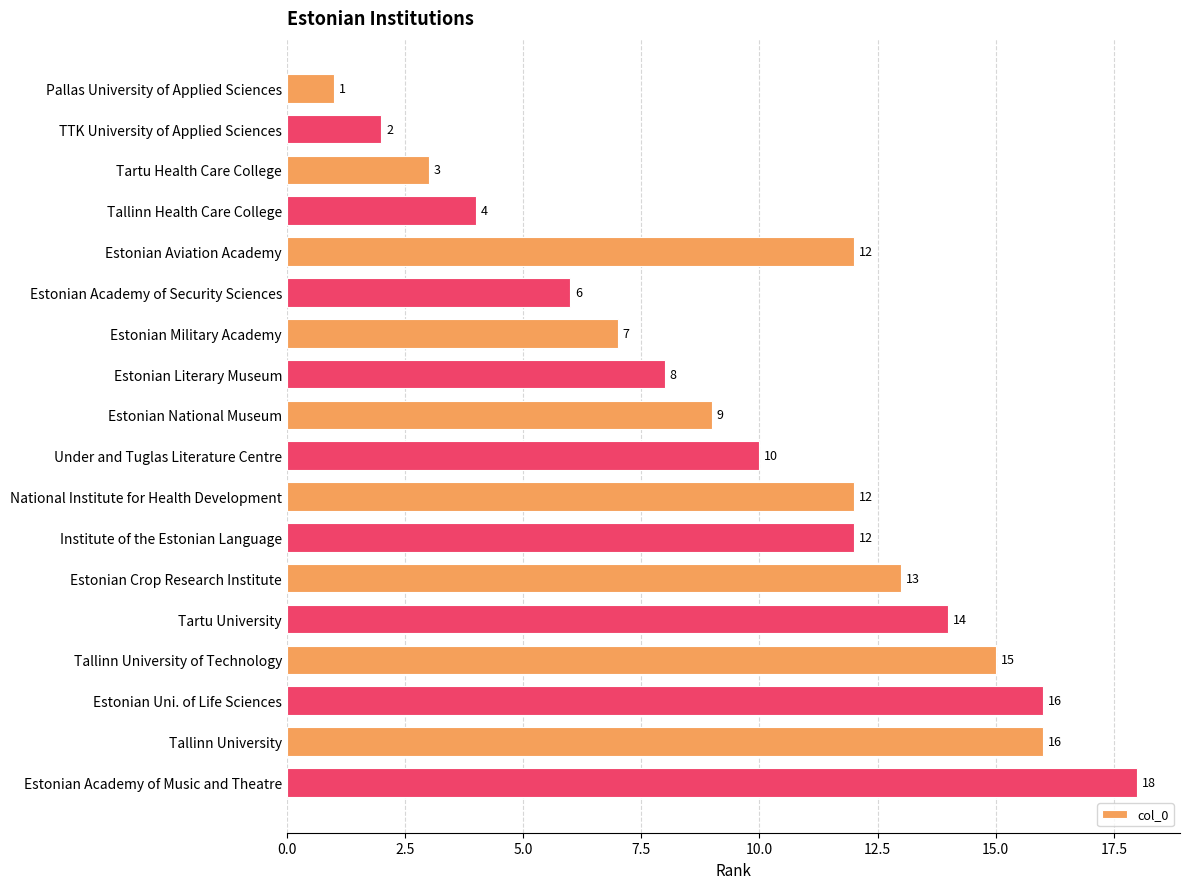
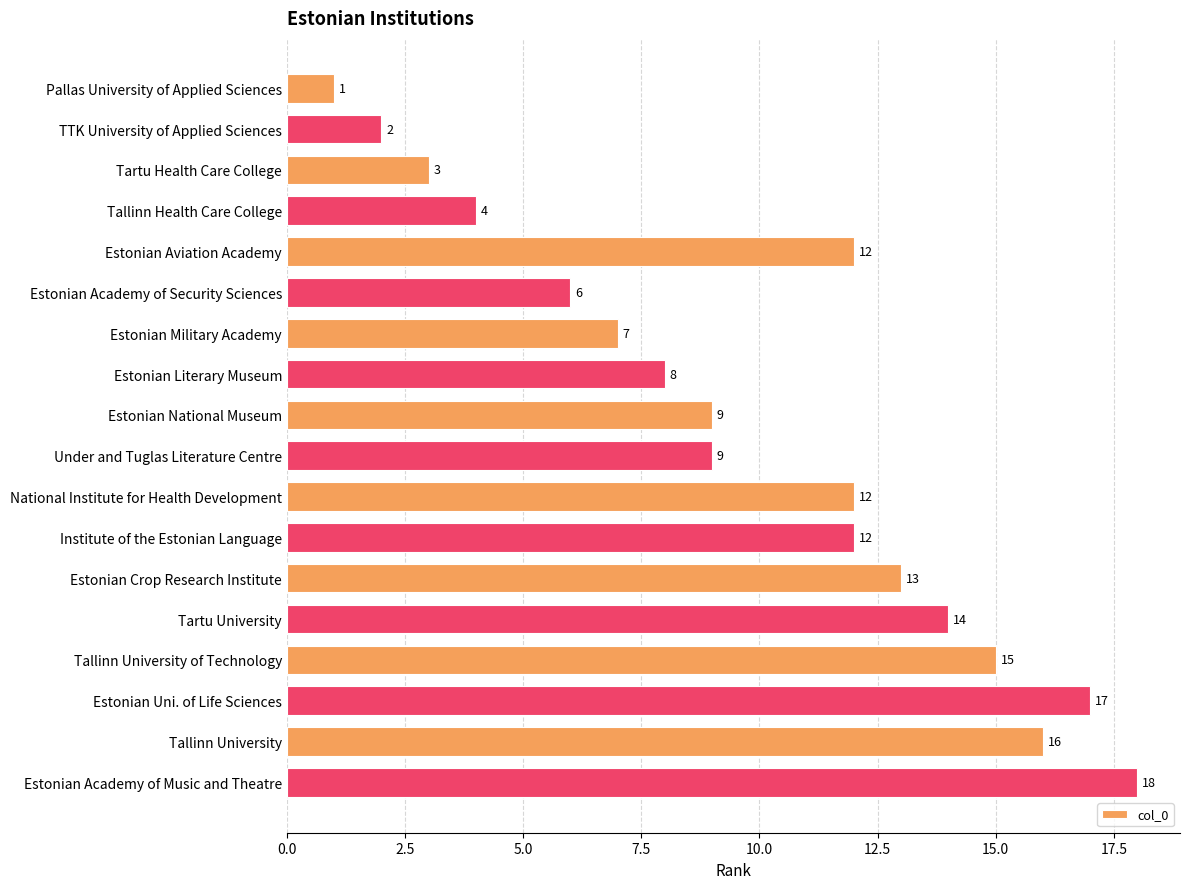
  {
    "Pallas University of Applied Sciences": 1,
    "TTK University of Applied Sciences": 2,
    "Tartu Health Care College": 3,
    "Tallinn Health Care College": 4,
    "Estonian Aviation Academy": 12,
    "Estonian Academy of Security Sciences": 6,
    "Estonian Military Academy": 7,
    "Estonian Literary Museum": 8,
    "Estonian National Museum": 9,
-   "Under and Tuglas Literature Centre": 10,
+   "Under and Tuglas Literature Centre": 9,
    "National Institute for Health Development": 12,
    "Institute of the Estonian Language": 12,
    "Estonian Crop Research Institute": 13,
    "Tartu University": 14,
    "Tallinn University of Technology": 15,
-   "Estonian Uni. of Life Sciences": 16,
+   "Estonian Uni. of Life Sciences": 17,
    "Tallinn University": 16,
    "Estonian Academy of Music and Theatre": 18
  }
